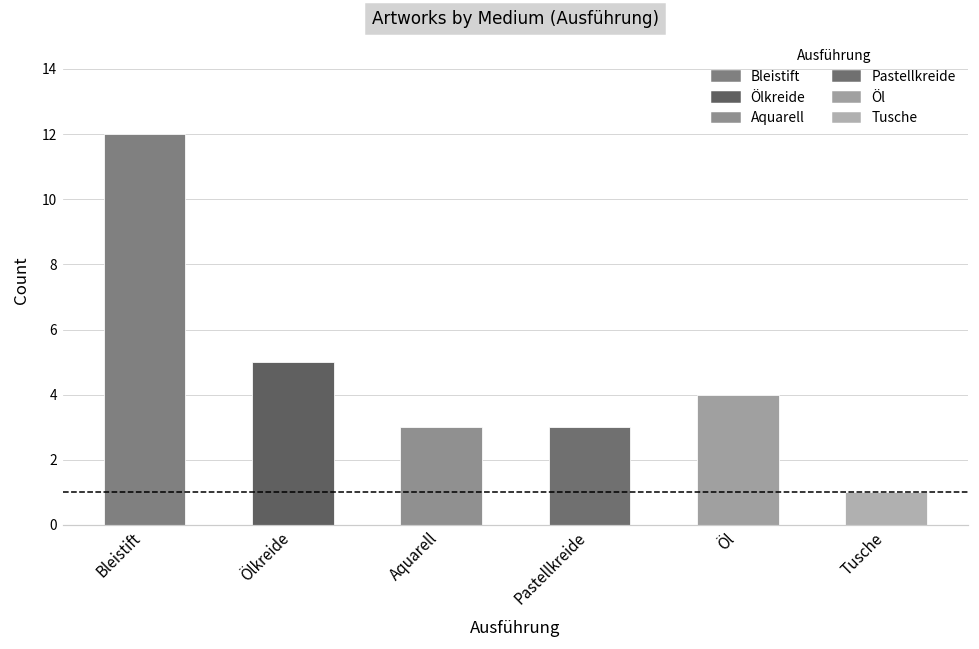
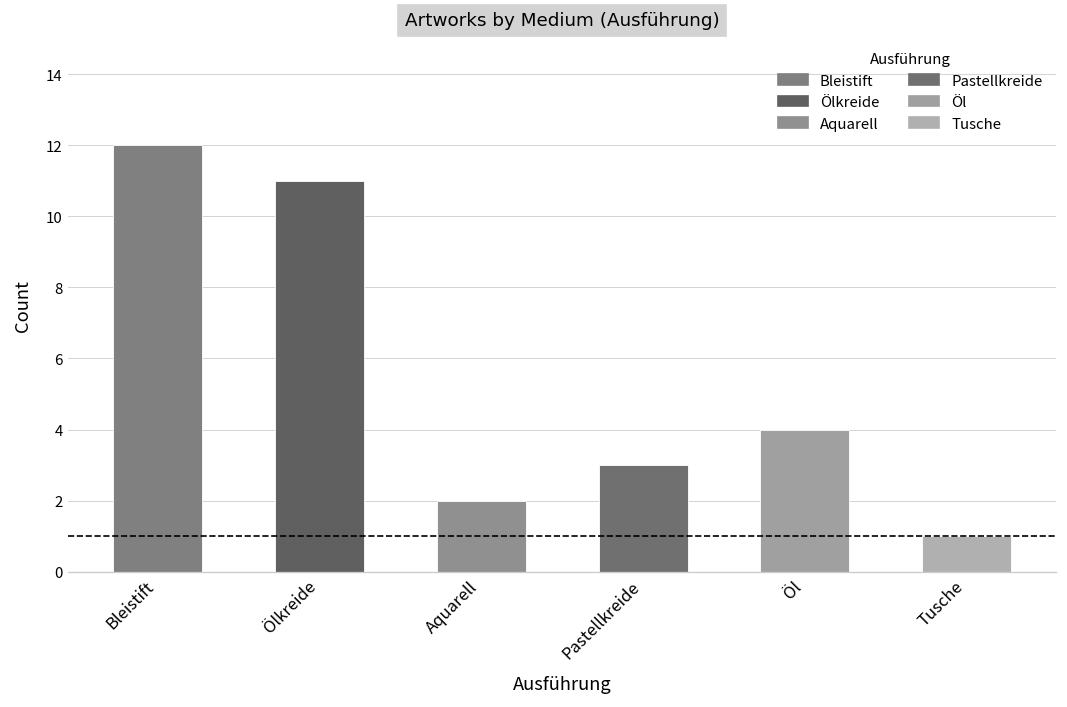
  {
    "Bleistift": 12,
-   "Ölkreide": 5,
-   "Aquarell": 3,
+   "Ölkreide": 11,
+   "Aquarell": 2,
    "Pastellkreide": 3,
    "Öl": 4,
    "Tusche": 1
  }
